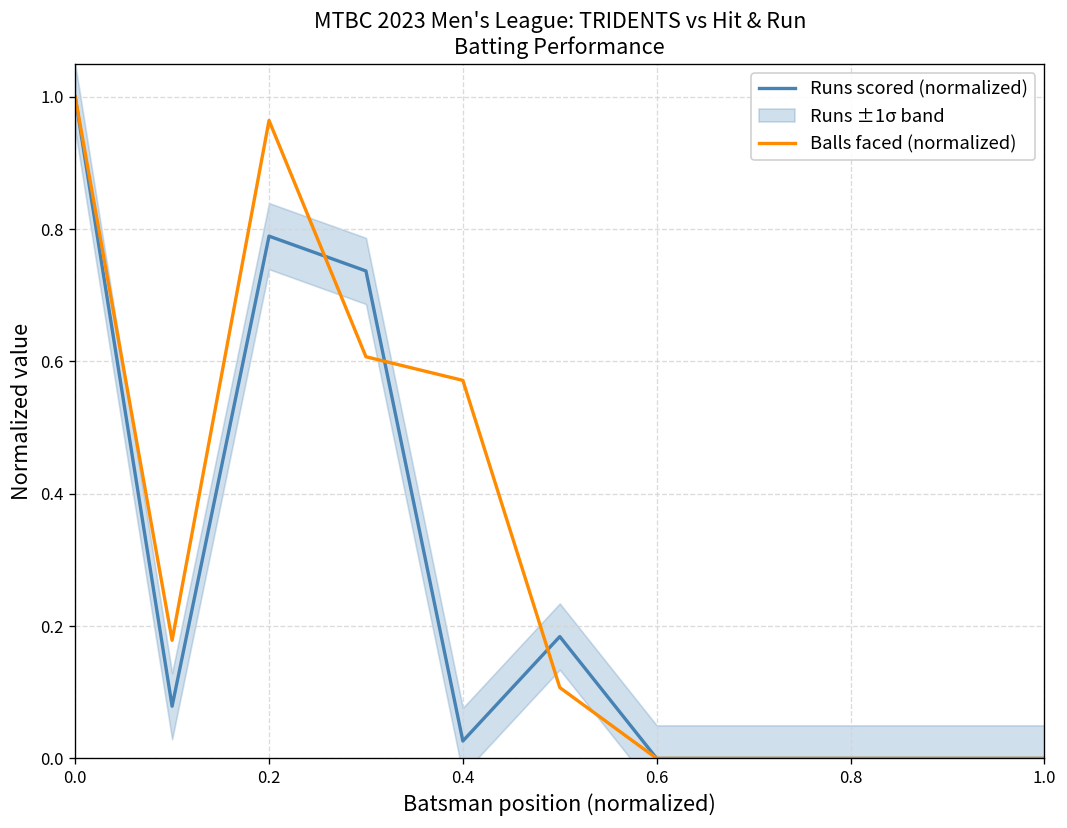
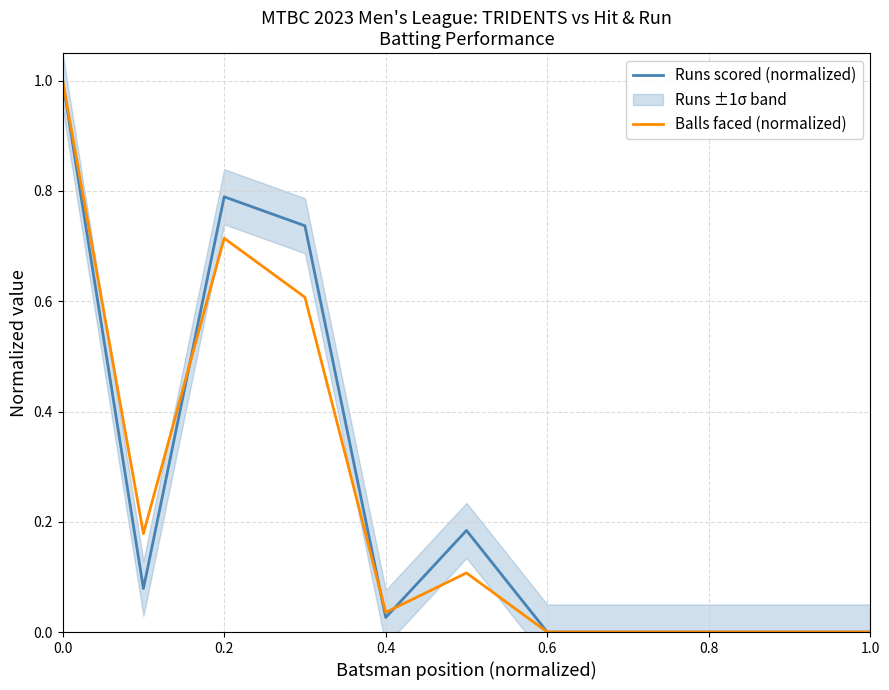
  {
    "Balls faced (normalized)": {
-     "0.2": 0.96,
-     "0.4": 0.57
+     "0.2": 0.71,
+     "0.4": 0.04
    }
  }
